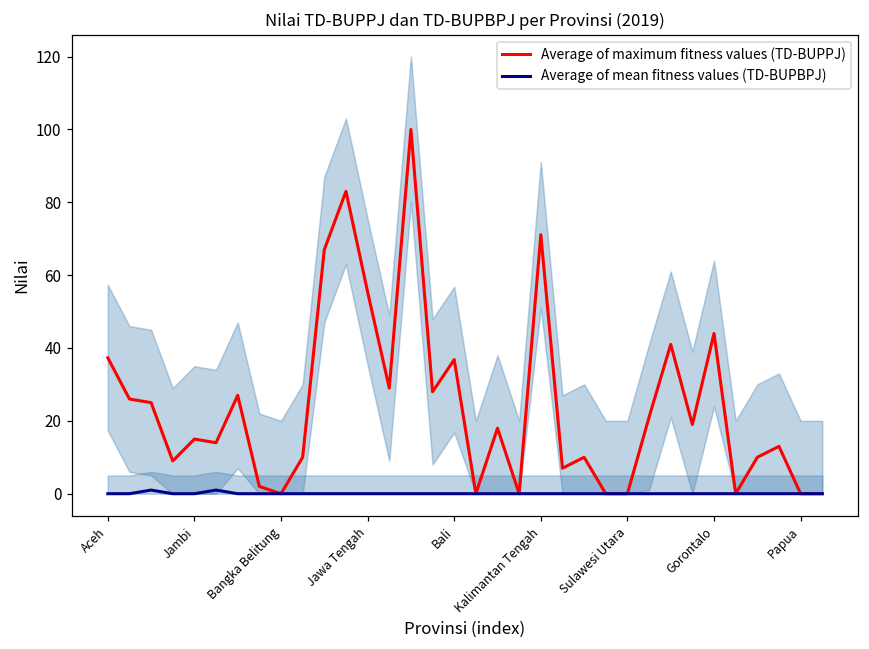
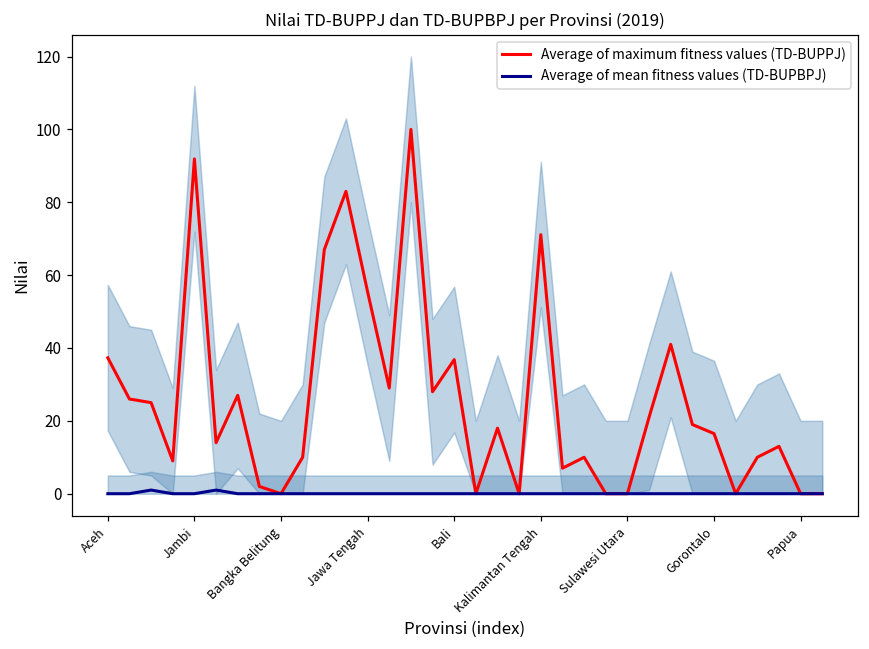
  {
    "Average of maximum fitness values (TD-BUPPJ)": {
      "Aceh": 37,
-     "Jambi": 15,
+     "Jambi": 92,
      "Jawa Tengah": 55,
      "Bali": 37,
      "Kalimantan Tengah": 71,
-     "Gorontalo": 44
+     "Gorontalo": 17
    },
    "Average of mean fitness values (TD-BUPBPJ)": {
      "Aceh": 0,
      "Jambi": 0,
      "Jawa Tengah": 0,
      "Bali": 0,
      "Kalimantan Tengah": 0,
      "Gorontalo": 0
    }
  }
